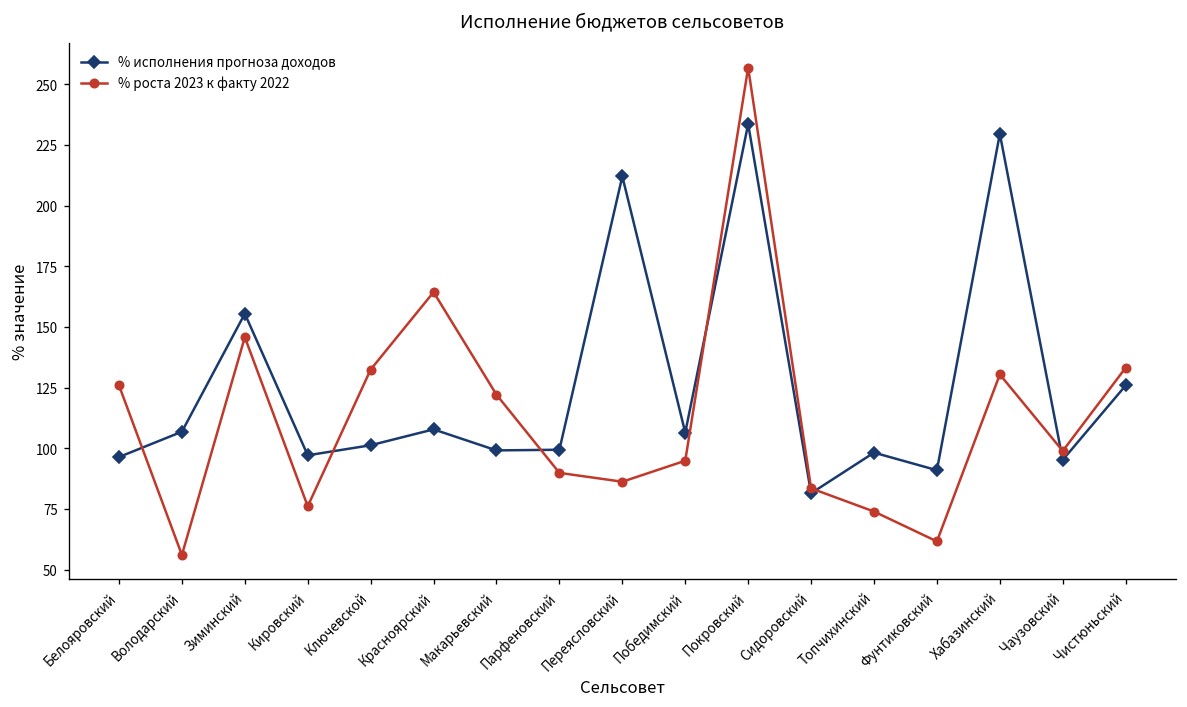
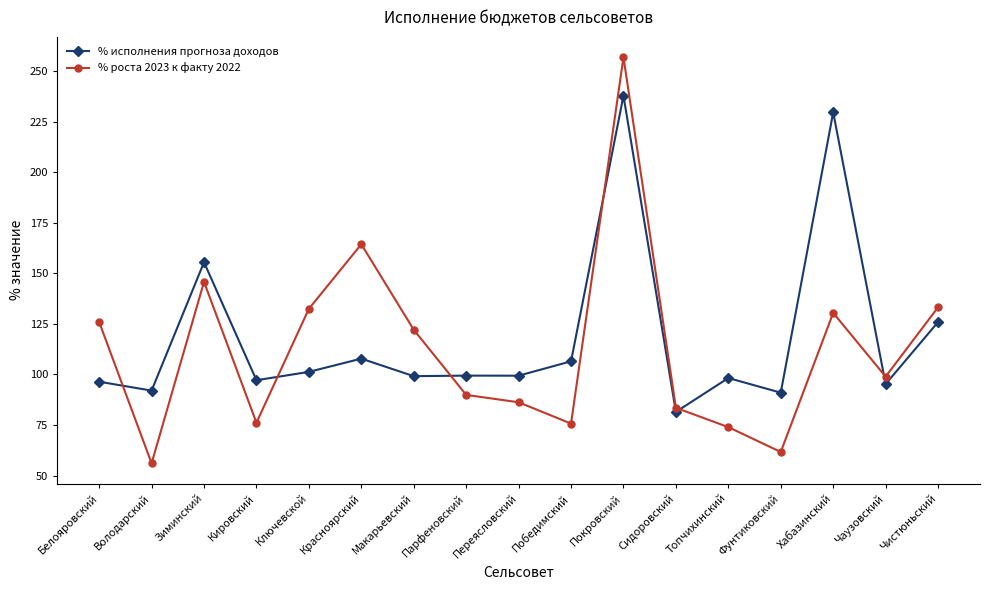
  {
    "% исполнения прогноза доходов": {
      "Белояровский": 96,
-     "Володарский": 107,
+     "Володарский": 92,
      "Зиминский": 155,
      "Кировский": 97,
      "Ключевской": 101,
      "Красноярский": 108,
      "Макарьевский": 99,
      "Парфеновский": 99,
-     "Переясловский": 212,
+     "Переясловский": 99,
      "Победимский": 106,
-     "Покровский": 234,
+     "Покровский": 238,
      "Сидоровский": 81,
      "Топчихинский": 98,
      "Фунтиковский": 91,
      "Хабазинский": 230,
      "Чаузовский": 95,
      "Чистюньский": 126
    },
    "% роста 2023 к факту 2022": {
      "Белояровский": 126,
      "Володарский": 56,
      "Зиминский": 146,
      "Кировский": 76,
      "Ключевской": 132,
      "Красноярский": 164,
      "Макарьевский": 122,
      "Парфеновский": 90,
      "Переясловский": 86,
-     "Победимский": 95,
+     "Победимский": 76,
      "Покровский": 257,
      "Сидоровский": 84,
      "Топчихинский": 74,
      "Фунтиковский": 62,
      "Хабазинский": 130,
      "Чаузовский": 99,
      "Чистюньский": 133
    }
  }
